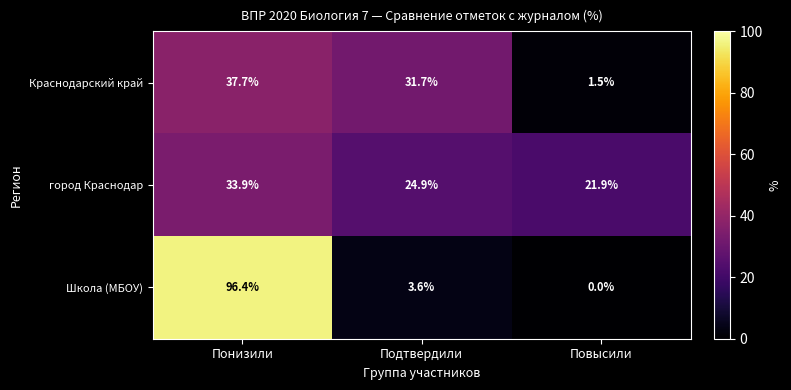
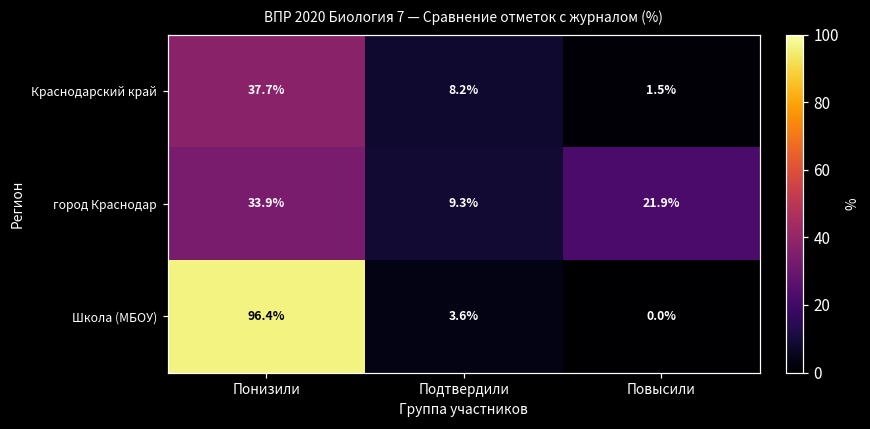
  {
    "Краснодарский край": {
      "Понизили": "37.7%",
-     "Подтвердили": "31.7%",
+     "Подтвердили": "8.2%",
      "Повысили": "1.5%"
    },
    "город Краснодар": {
      "Понизили": "33.9%",
-     "Подтвердили": "24.9%",
+     "Подтвердили": "9.3%",
      "Повысили": "21.9%"
    },
    "Школа (МБОУ)": {
      "Понизили": "96.4%",
      "Подтвердили": "3.6%",
      "Повысили": "0.0%"
    }
  }
